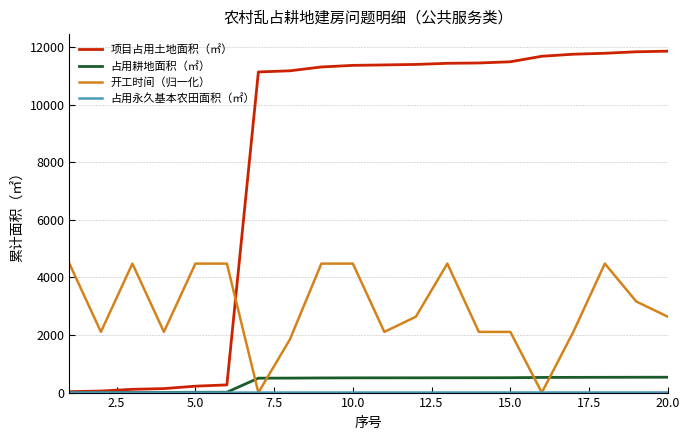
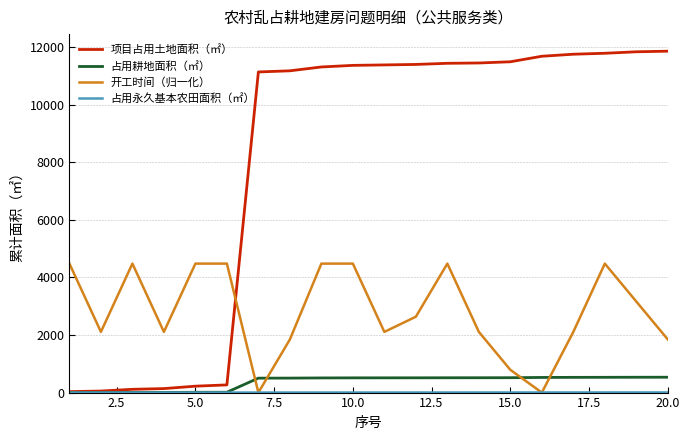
  {
    "项目占用土地面积（㎡）": {
      "5.0": 200,
      "10.0": 11400,
      "15.0": 11500,
      "20.0": 11900
    },
    "占用耕地面积（㎡）": {
      "10.0": 500,
      "15.0": 500,
      "20.0": 500
    },
    "开工时间（归一化）": {
      "5.0": 4500,
      "10.0": 4500,
-     "15.0": 2100,
-     "20.0": 2600
+     "15.0": 800,
+     "20.0": 1800
    },
    "占用永久基本农田面积（㎡）": {
      "10.0": 0,
      "15.0": 0,
      "20.0": 0
    }
  }
